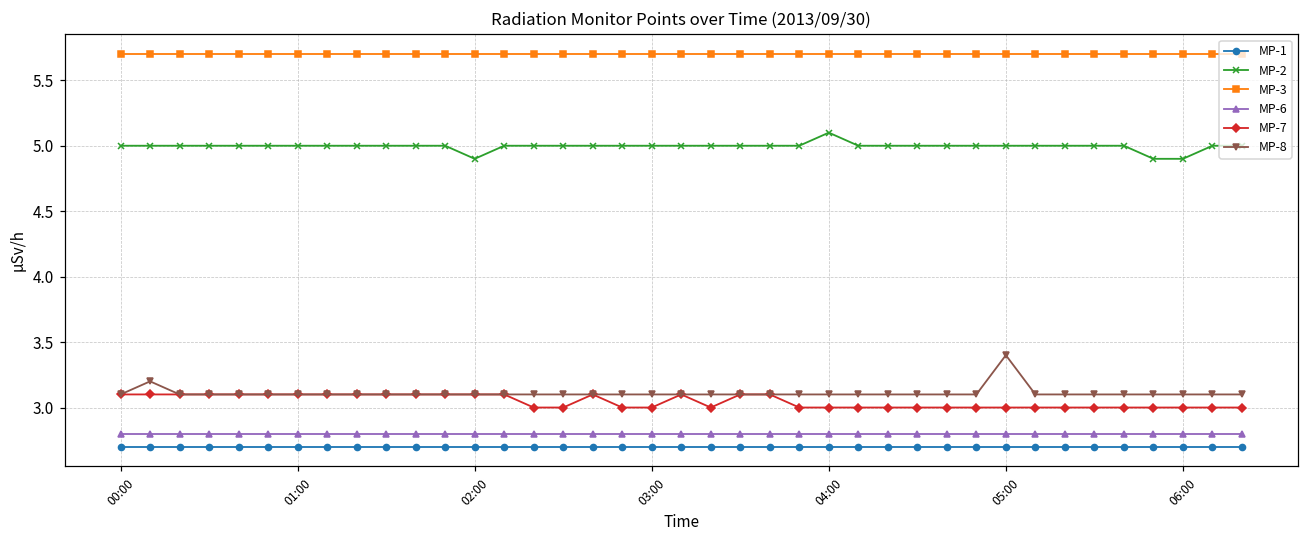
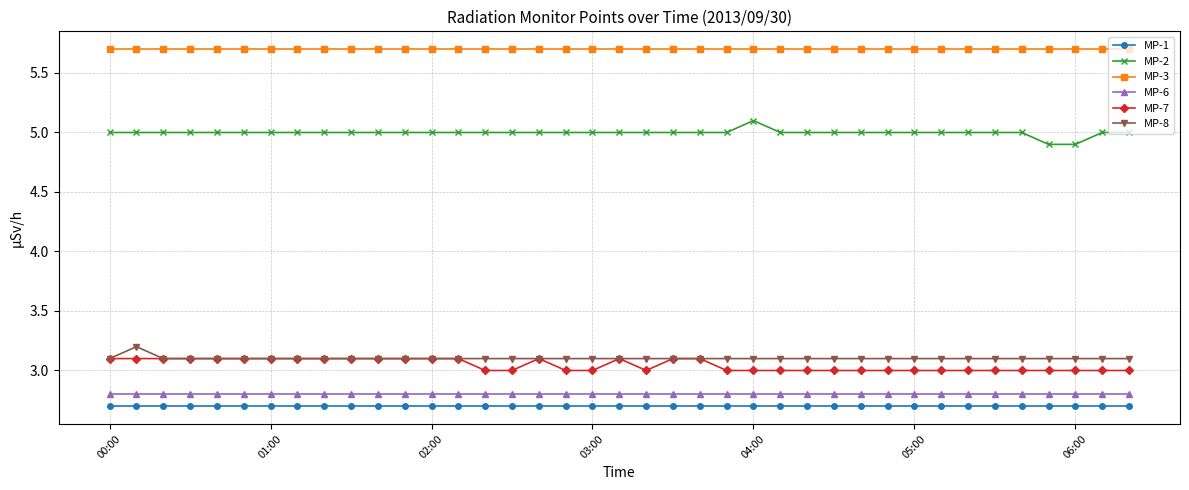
  {
    "MP-1": {
      "00:00": 2.7,
      "01:00": 2.7,
      "02:00": 2.7,
      "03:00": 2.7,
      "04:00": 2.7,
      "05:00": 2.7,
      "06:00": 2.7
    },
    "MP-2": {
      "00:00": 5.0,
      "01:00": 5.0,
-     "02:00": 4.9,
+     "02:00": 5.0,
      "03:00": 5.0,
      "04:00": 5.1,
      "05:00": 5.0,
      "06:00": 4.9
    },
    "MP-3": {
      "00:00": 5.7,
      "01:00": 5.7,
      "02:00": 5.7,
      "03:00": 5.7,
      "04:00": 5.7,
      "05:00": 5.7,
      "06:00": 5.7
    },
    "MP-6": {
      "00:00": 2.8,
      "01:00": 2.8,
      "02:00": 2.8,
      "03:00": 2.8,
      "04:00": 2.8,
      "05:00": 2.8,
      "06:00": 2.8
    },
    "MP-7": {
      "03:00": 3.0,
      "04:00": 3.0,
      "05:00": 3.0,
      "06:00": 3.0
    },
    "MP-8": {
      "03:00": 3.1,
      "04:00": 3.1,
-     "05:00": 3.4,
+     "05:00": 3.1,
      "06:00": 3.1
    }
  }
